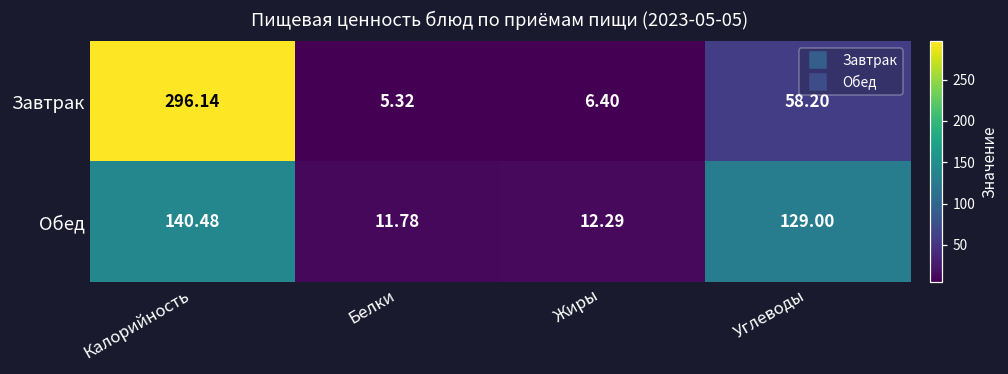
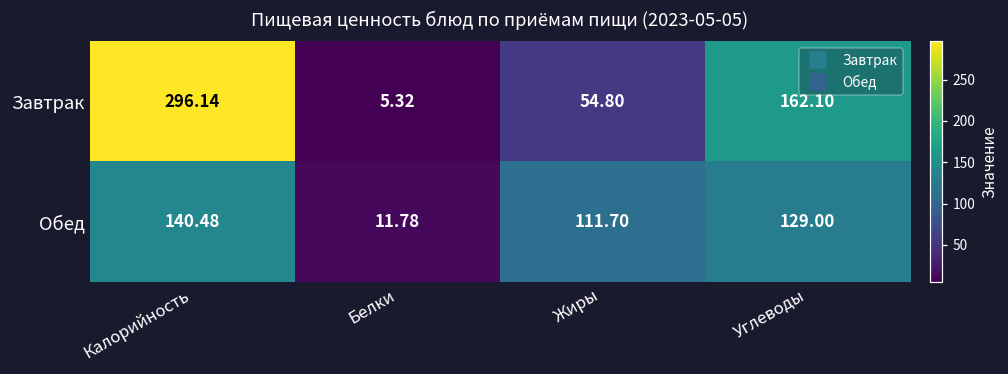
  {
    "Завтрак": {
      "Калорийность": 296.14,
      "Белки": 5.32,
-     "Жиры": 6.40,
-     "Углеводы": 58.20
+     "Жиры": 54.80,
+     "Углеводы": 162.10
    },
    "Обед": {
      "Калорийность": 140.48,
      "Белки": 11.78,
-     "Жиры": 12.29,
+     "Жиры": 111.70,
      "Углеводы": 129.00
    }
  }
